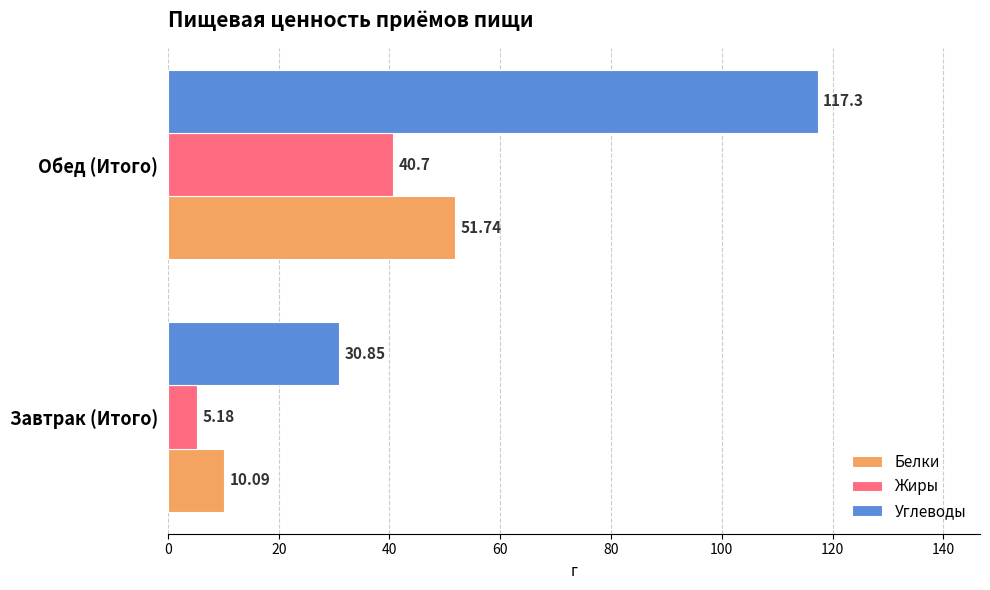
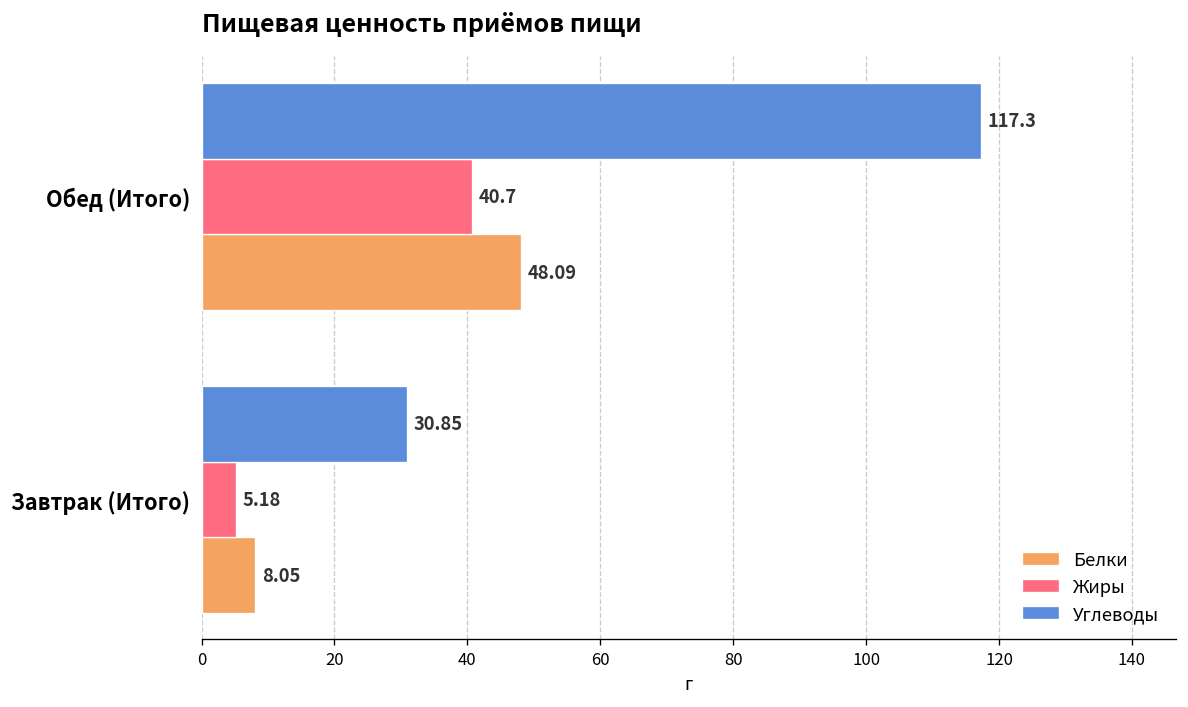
  {
    "Белки": {
-     "Обед (Итого)": 51.74,
-     "Завтрак (Итого)": 10.09
+     "Обед (Итого)": 48.09,
+     "Завтрак (Итого)": 8.05
    },
    "Жиры": {
      "Обед (Итого)": 40.7,
      "Завтрак (Итого)": 5.18
    },
    "Углеводы": {
      "Обед (Итого)": 117.3,
      "Завтрак (Итого)": 30.85
    }
  }
